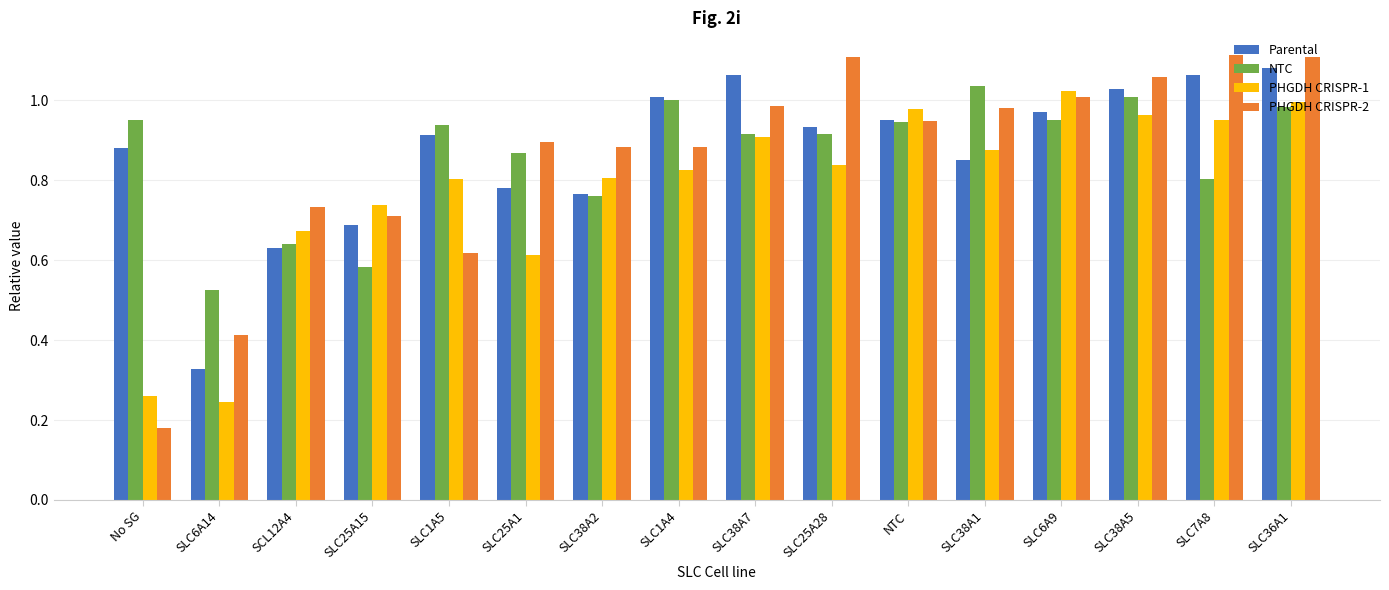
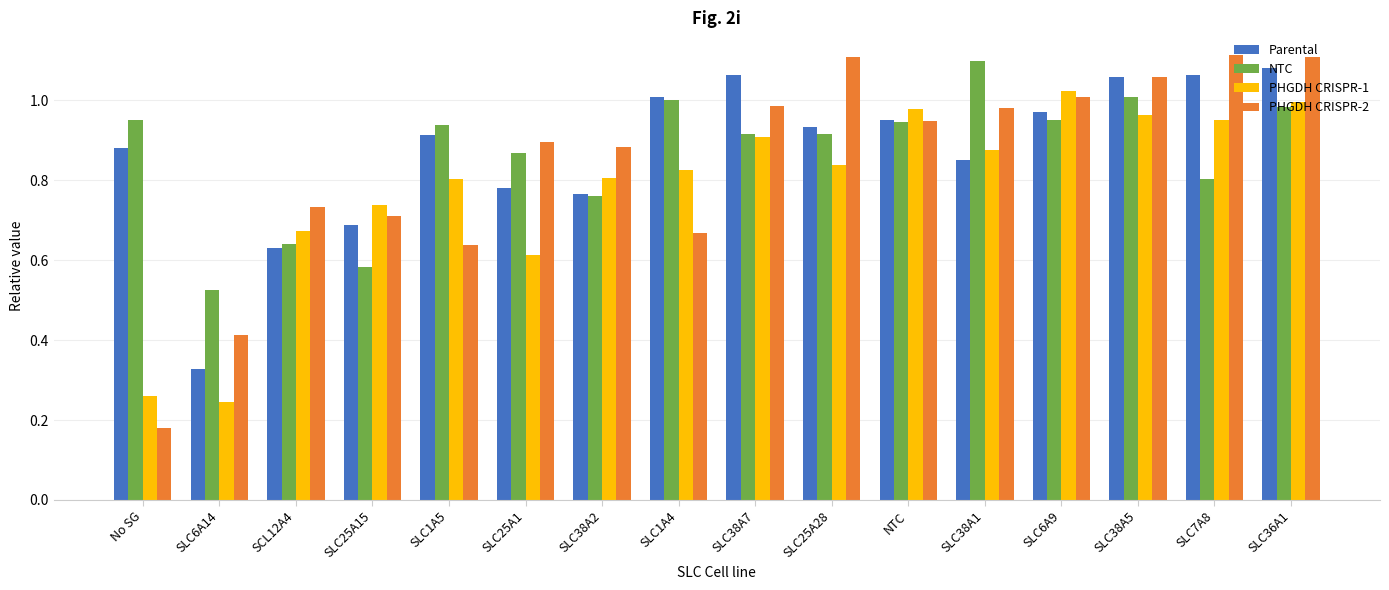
  {
    "Parental": {
      "No SG": 0.88,
      "SLC6A14": 0.33,
      "SCL12A4": 0.63,
      "SLC25A15": 0.69,
      "SLC1A5": 0.91,
      "SLC25A1": 0.78,
      "SLC38A2": 0.77,
      "SLC1A4": 1.01,
      "SLC38A7": 1.06,
      "SLC25A28": 0.93,
      "NTC": 0.95,
      "SLC38A1": 0.85,
      "SLC6A9": 0.97,
-     "SLC38A5": 1.03,
+     "SLC38A5": 1.06,
      "SLC7A8": 1.06,
      "SLC36A1": 1.08
    },
    "NTC": {
      "No SG": 0.95,
      "SLC6A14": 0.53,
      "SCL12A4": 0.64,
      "SLC25A15": 0.58,
      "SLC1A5": 0.94,
      "SLC25A1": 0.87,
      "SLC38A2": 0.76,
      "SLC1A4": 1.00,
      "SLC38A7": 0.91,
      "SLC25A28": 0.92,
      "NTC": 0.95,
-     "SLC38A1": 1.03,
+     "SLC38A1": 1.10,
      "SLC6A9": 0.95,
      "SLC38A5": 1.01,
      "SLC7A8": 0.80,
      "SLC36A1": 0.98
    },
    "PHGDH CRISPR-1": {
      "No SG": 0.26,
      "SLC6A14": 0.24,
      "SCL12A4": 0.67,
      "SLC25A15": 0.74,
      "SLC1A5": 0.80,
      "SLC25A1": 0.61,
      "SLC38A2": 0.81,
      "SLC1A4": 0.82,
      "SLC38A7": 0.91,
      "SLC25A28": 0.84,
      "NTC": 0.98,
      "SLC38A1": 0.88,
      "SLC6A9": 1.02,
      "SLC38A5": 0.96,
      "SLC7A8": 0.95,
      "SLC36A1": 1.00
    },
    "PHGDH CRISPR-2": {
      "No SG": 0.18,
      "SLC6A14": 0.41,
      "SCL12A4": 0.73,
      "SLC25A15": 0.71,
-     "SLC1A5": 0.62,
+     "SLC1A5": 0.64,
      "SLC25A1": 0.90,
      "SLC38A2": 0.88,
-     "SLC1A4": 0.88,
+     "SLC1A4": 0.67,
      "SLC38A7": 0.99,
      "SLC25A28": 1.11,
      "NTC": 0.95,
      "SLC38A1": 0.98,
      "SLC6A9": 1.01,
      "SLC38A5": 1.06,
      "SLC7A8": 1.11,
      "SLC36A1": 1.11
    }
  }
